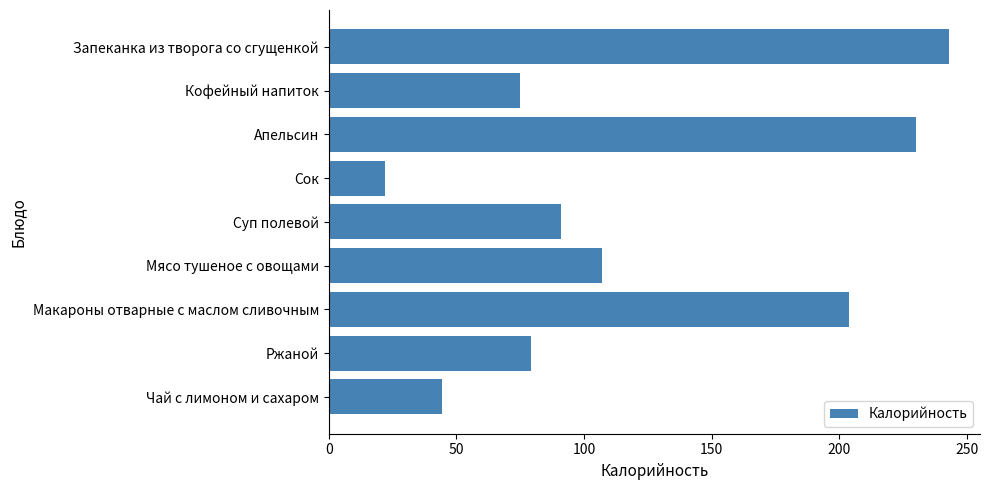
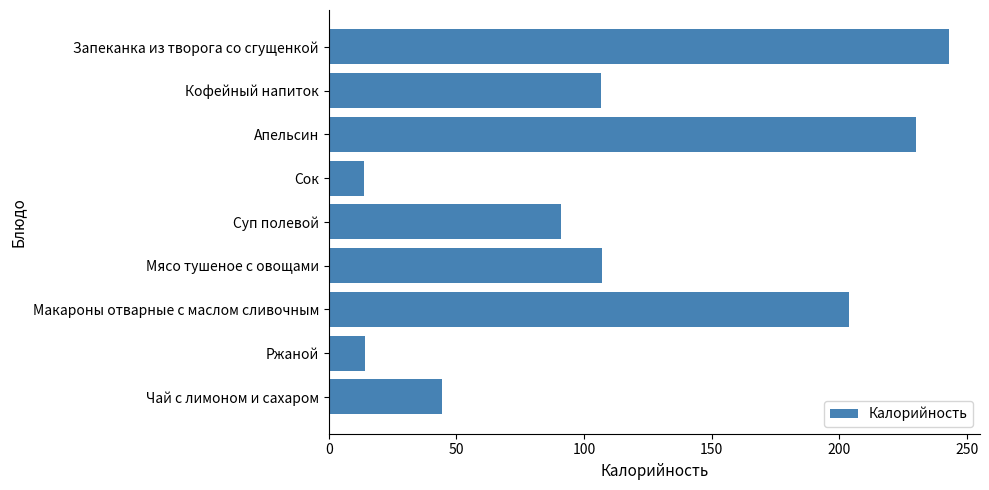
  {
    "Запеканка из творога со сгущенкой": 243,
-   "Кофейный напиток": 75,
+   "Кофейный напиток": 107,
    "Апельсин": 230,
-   "Сок": 22,
+   "Сок": 14,
    "Суп полевой": 91,
    "Мясо тушеное с овощами": 107,
    "Макароны отварные с маслом сливочным": 204,
-   "Ржаной": 79,
+   "Ржаной": 14,
    "Чай с лимоном и сахаром": 44
  }
